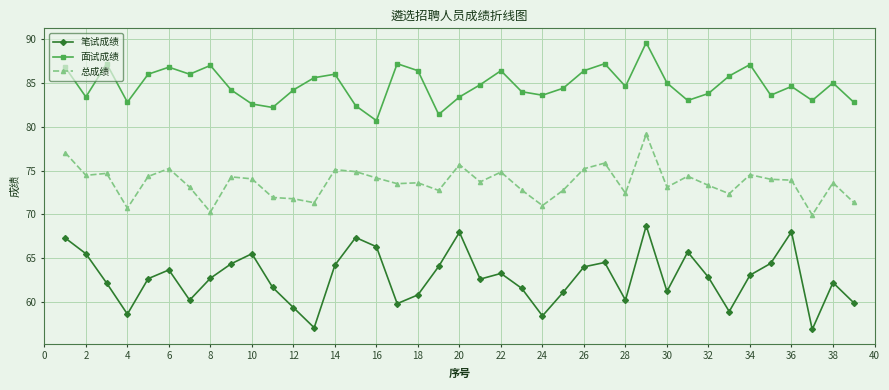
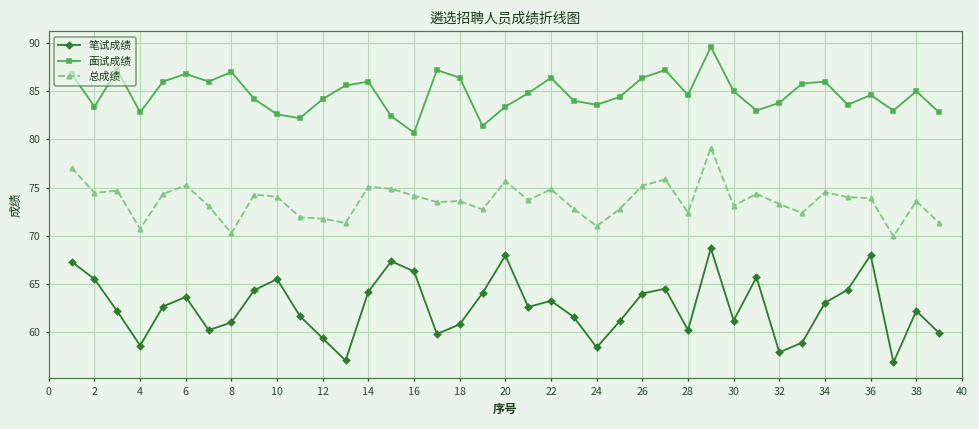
  {
    "笔试成绩": {
      "2": 66,
      "4": 59,
      "6": 64,
-     "8": 63,
+     "8": 61,
      "10": 66,
      "12": 59,
      "14": 64,
      "16": 66,
      "18": 61,
      "20": 68,
      "22": 63,
      "24": 58,
      "26": 64,
      "28": 60,
      "30": 61,
-     "32": 63,
+     "32": 58,
      "34": 63,
      "36": 68,
      "38": 62
    },
    "面试成绩": {
      "2": 83,
      "4": 83,
      "6": 87,
      "8": 87,
      "10": 83,
      "12": 84,
      "14": 86,
      "16": 81,
      "18": 86,
      "20": 83,
      "22": 86,
      "24": 84,
      "26": 86,
      "28": 85,
      "30": 85,
      "32": 84,
-     "34": 87,
+     "34": 86,
      "36": 85,
      "38": 85
    },
    "总成绩": {
      "2": 74,
      "4": 71,
      "6": 75,
      "8": 70,
      "10": 74,
      "12": 72,
      "14": 75,
      "16": 74,
      "18": 74,
      "20": 76,
      "22": 75,
      "24": 71,
      "26": 75,
      "28": 72,
      "30": 73,
      "32": 73,
      "34": 75,
      "36": 74,
      "38": 74
    }
  }
